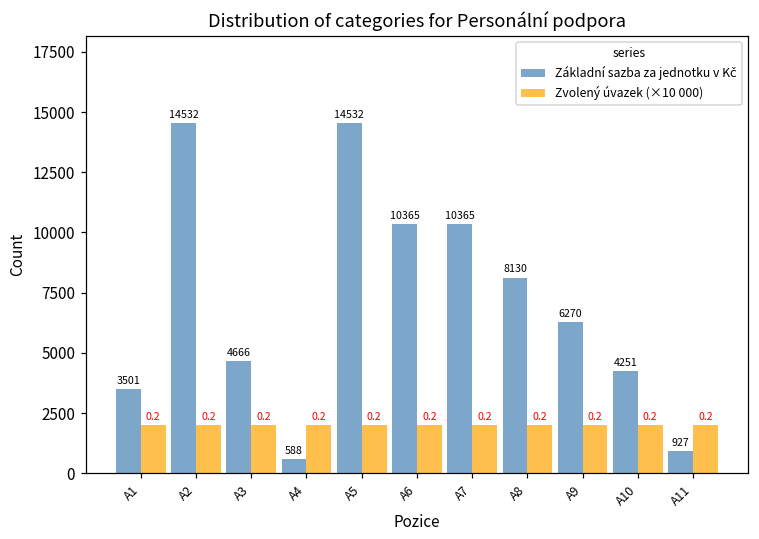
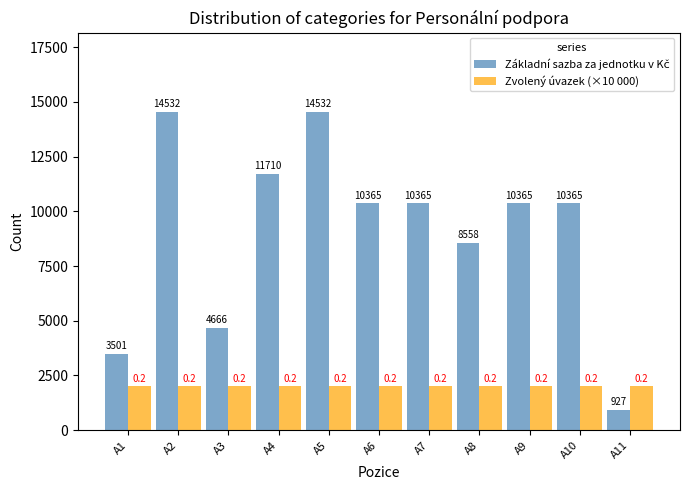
  {
    "Základní sazba za jednotku v Kč": {
      "A1": 3501,
      "A2": 14532,
      "A3": 4666,
-     "A4": 588,
+     "A4": 11710,
      "A5": 14532,
      "A6": 10365,
      "A7": 10365,
-     "A8": 8130,
-     "A9": 6270,
-     "A10": 4251,
+     "A8": 8558,
+     "A9": 10365,
+     "A10": 10365,
      "A11": 927
    }
  }
